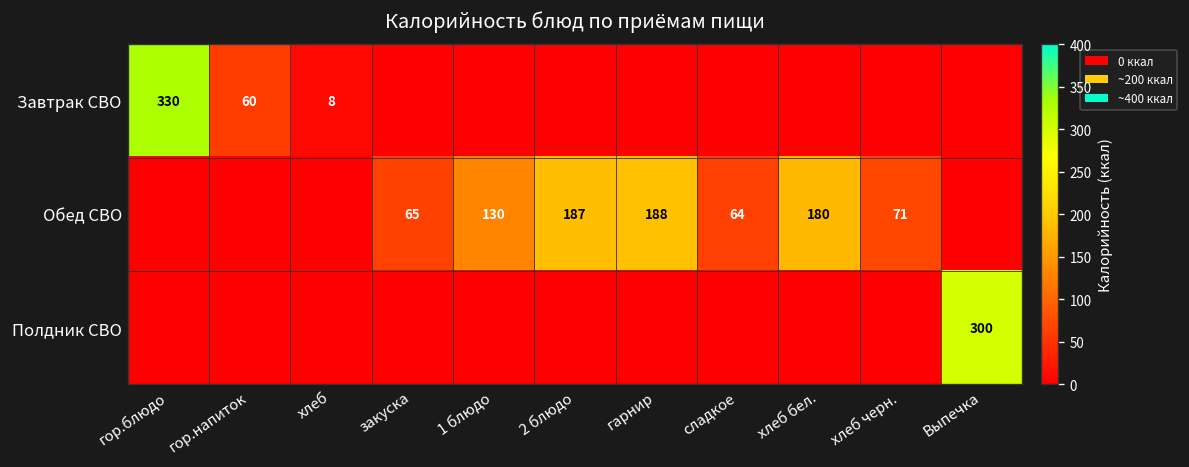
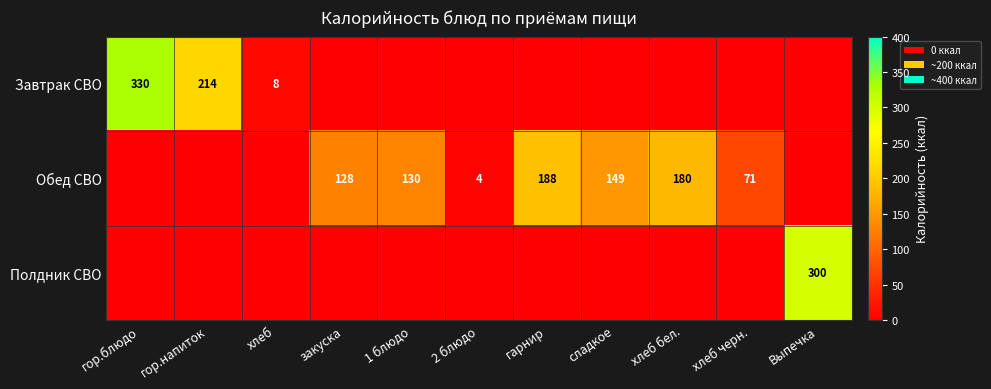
  {
    "Завтрак СВО": {
      "гор.блюдо": 330,
-     "гор.напиток": 60,
+     "гор.напиток": 214,
      "хлеб": 8
    },
    "Обед СВО": {
-     "закуска": 65,
+     "закуска": 128,
      "1 блюдо": 130,
-     "2 блюдо": 187,
+     "2 блюдо": 4,
      "гарнир": 188,
-     "сладкое": 64,
+     "сладкое": 149,
      "хлеб бел.": 180,
      "хлеб черн.": 71
    },
    "Полдник СВО": {
      "Выпечка": 300
    }
  }
